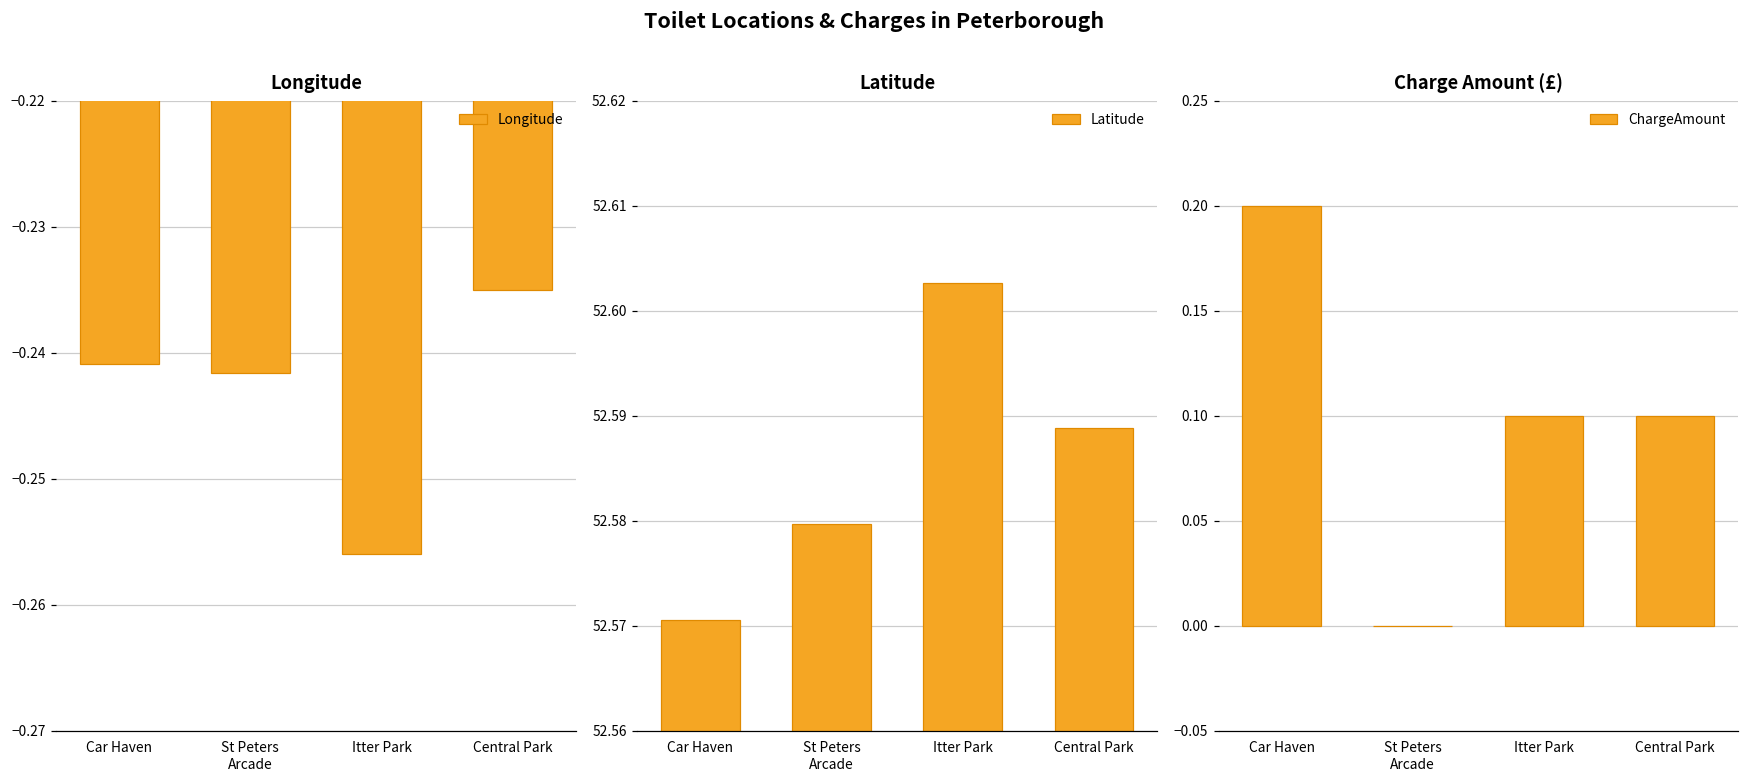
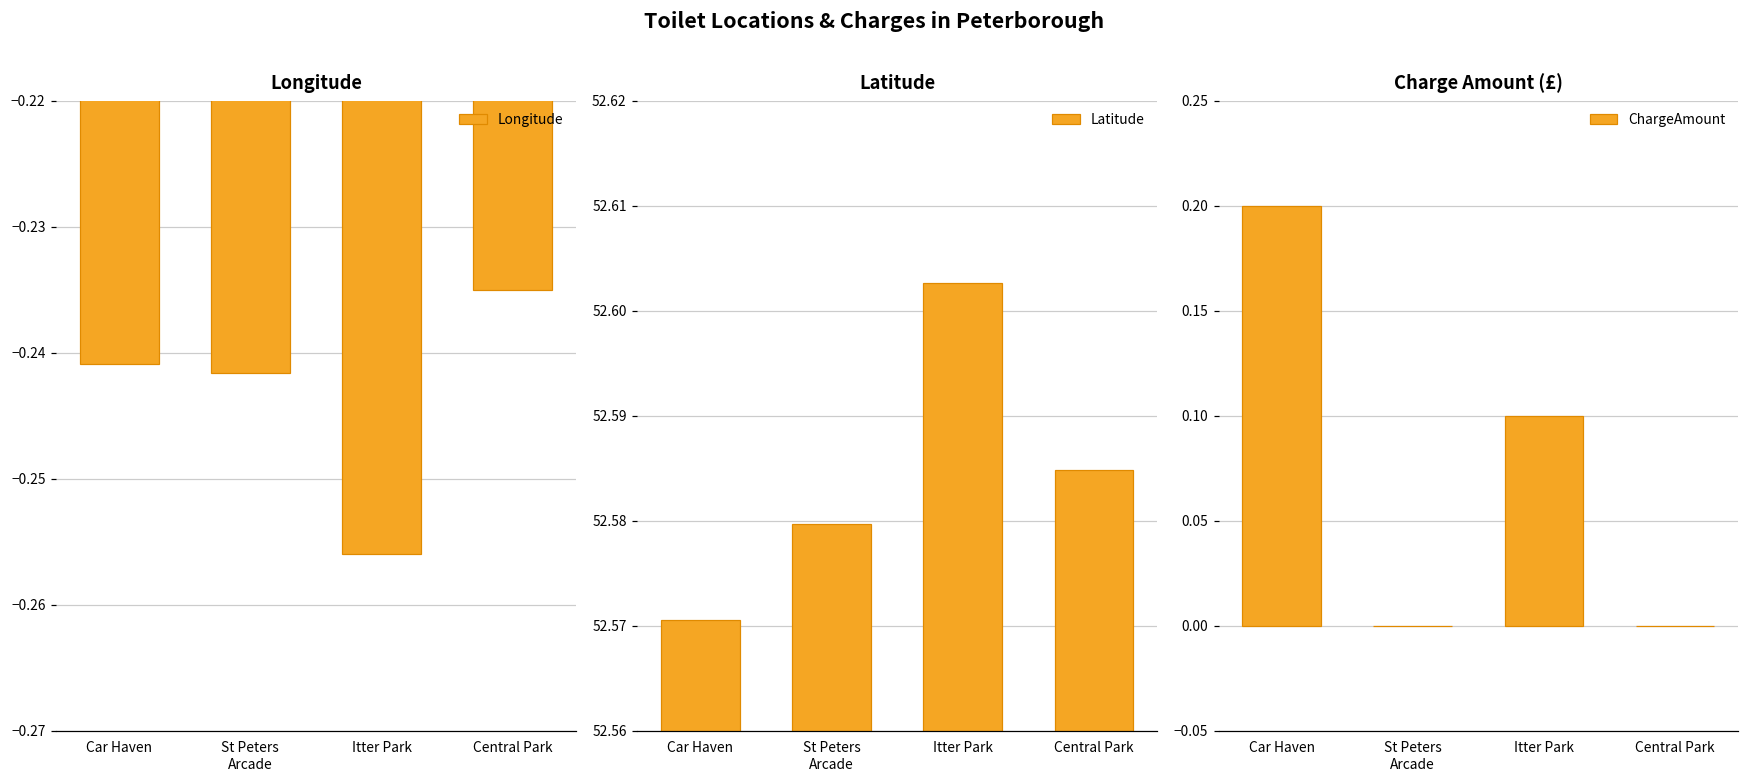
  {
    "Longitude": {
      "Car Haven": -0.2409,
      "St Peters Arcade": -0.2416,
      "Itter Park": -0.2560,
      "Central Park": -0.2350
    },
    "Latitude": {
      "Car Haven": 52.571,
      "St Peters Arcade": 52.580,
      "Itter Park": 52.603,
-     "Central Park": 52.589
+     "Central Park": 52.585
    },
    "Charge Amount (£)": {
      "Car Haven": 0.2,
      "St Peters Arcade": 0.0,
      "Itter Park": 0.1,
-     "Central Park": 0.1
+     "Central Park": 0.0
    }
  }
